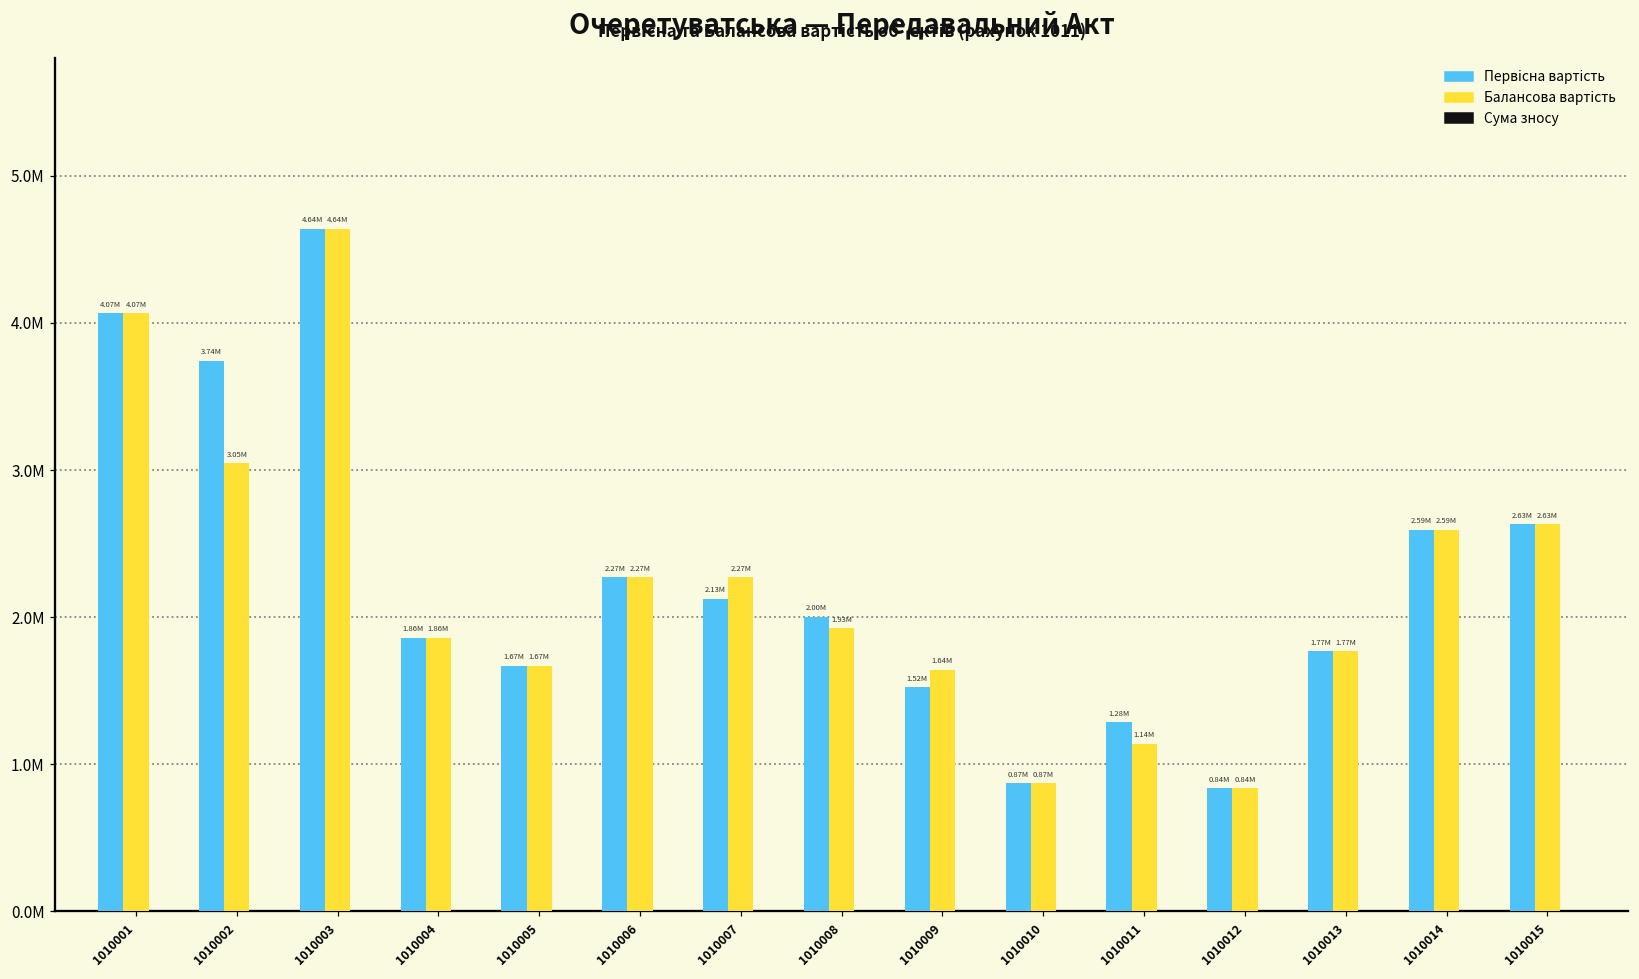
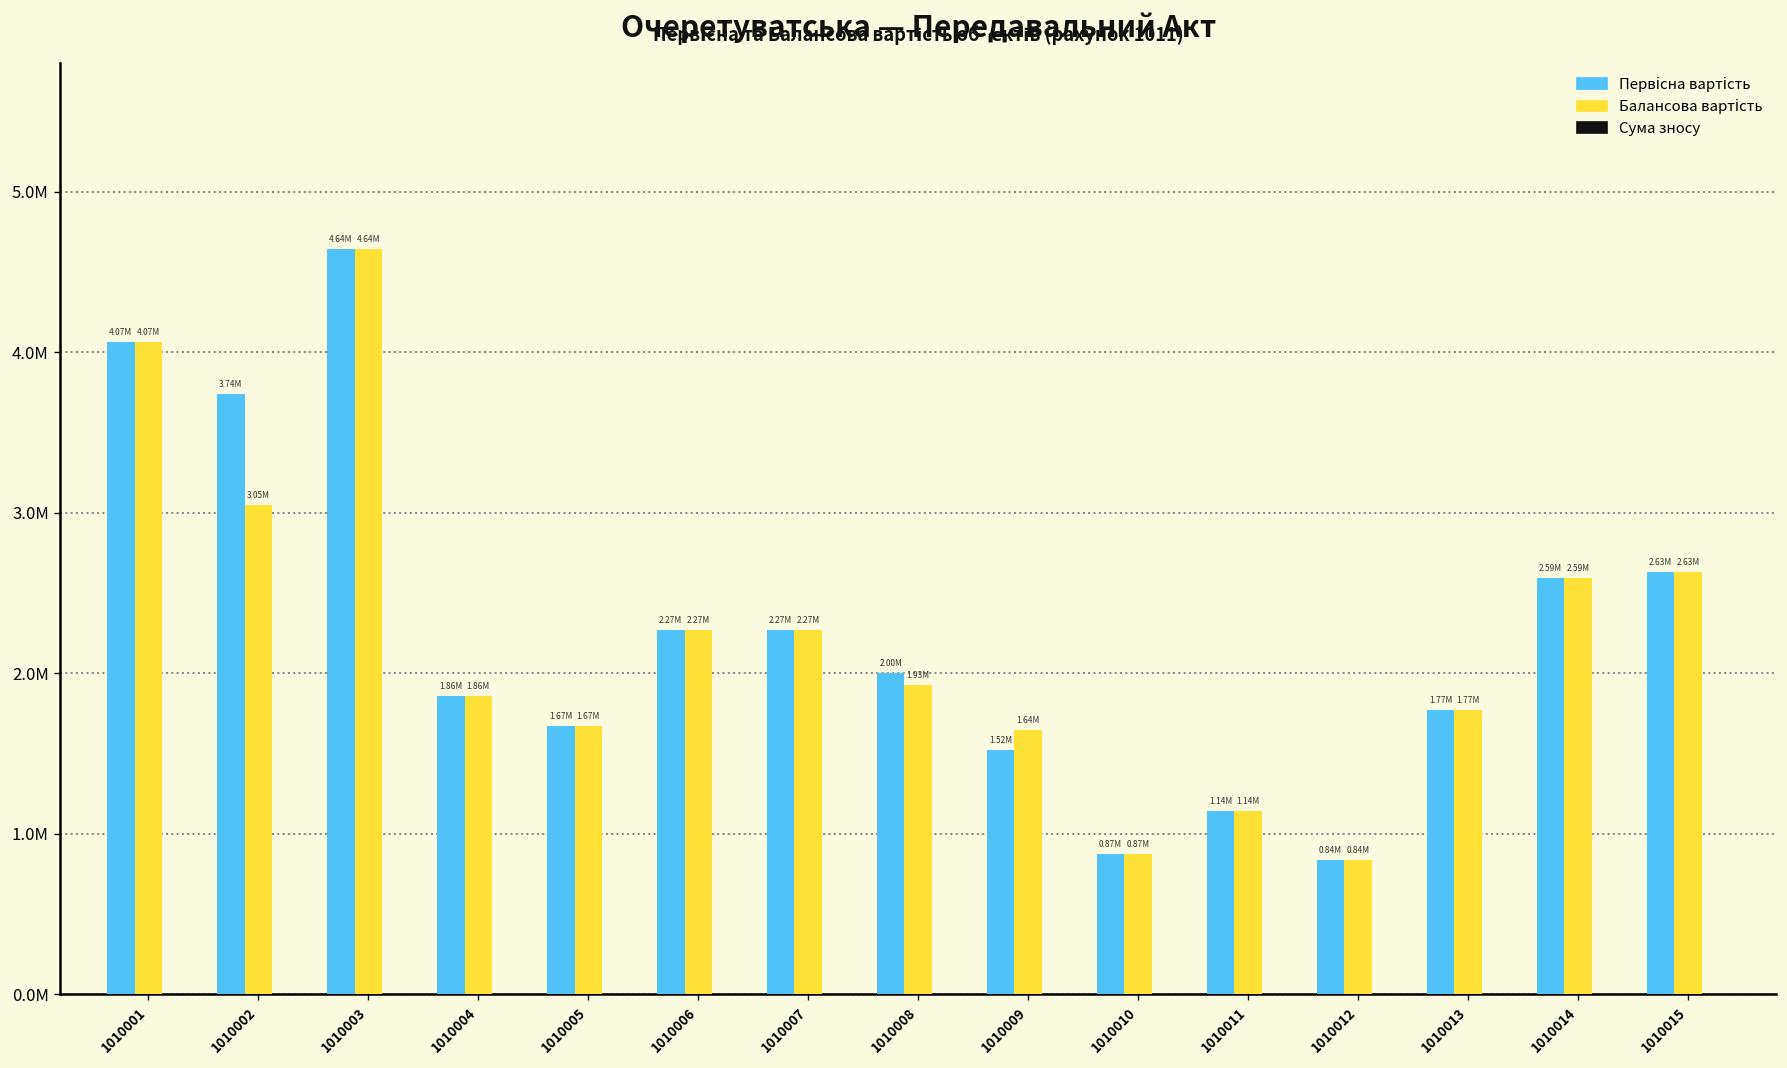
  {
    "Первісна вартість": {
      "1010001": "4.07M",
      "1010002": "3.74M",
      "1010003": "4.64M",
      "1010004": "1.86M",
      "1010005": "1.67M",
      "1010006": "2.27M",
-     "1010007": "2.13M",
+     "1010007": "2.27M",
      "1010008": "2.00M",
      "1010009": "1.52M",
      "1010010": "0.87M",
-     "1010011": "1.28M",
+     "1010011": "1.14M",
      "1010012": "0.84M",
      "1010013": "1.77M",
      "1010014": "2.59M",
      "1010015": "2.63M"
    },
    "Балансова вартість": {
      "1010001": "4.07M",
      "1010002": "3.05M",
      "1010003": "4.64M",
      "1010004": "1.86M",
      "1010005": "1.67M",
      "1010006": "2.27M",
      "1010007": "2.27M",
      "1010008": "1.93M",
      "1010009": "1.64M",
      "1010010": "0.87M",
      "1010011": "1.14M",
      "1010012": "0.84M",
      "1010013": "1.77M",
      "1010014": "2.59M",
      "1010015": "2.63M"
    },
    "Сума зносу": {
      "1010001": "0",
      "1010002": "0",
      "1010003": "0",
      "1010004": "0",
      "1010005": "0",
      "1010006": "0",
      "1010007": "0",
      "1010008": "0",
      "1010009": "0",
      "1010010": "0",
      "1010011": "0",
      "1010012": "0",
      "1010013": "0",
      "1010014": "0",
      "1010015": "0"
    }
  }
